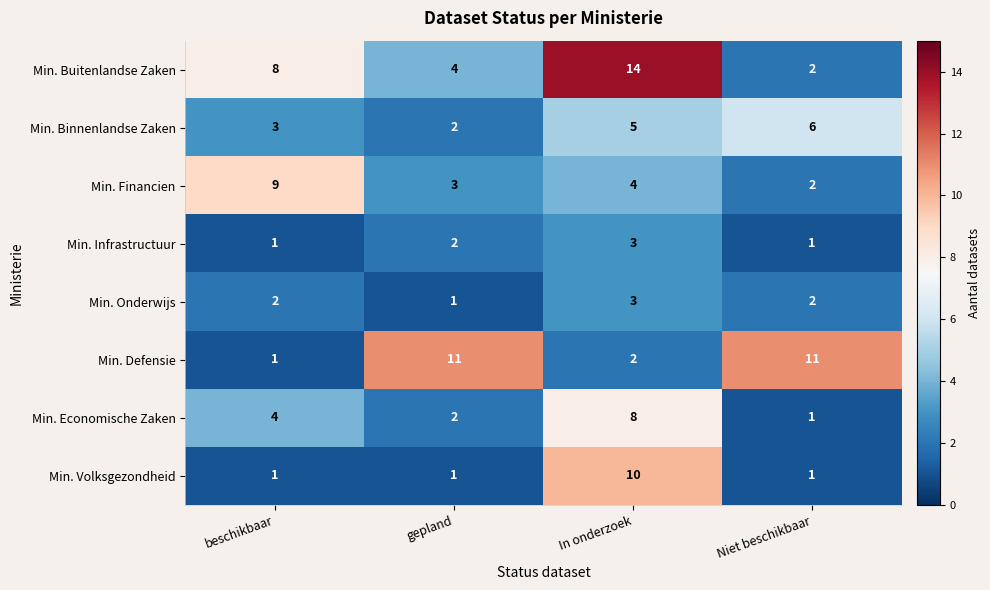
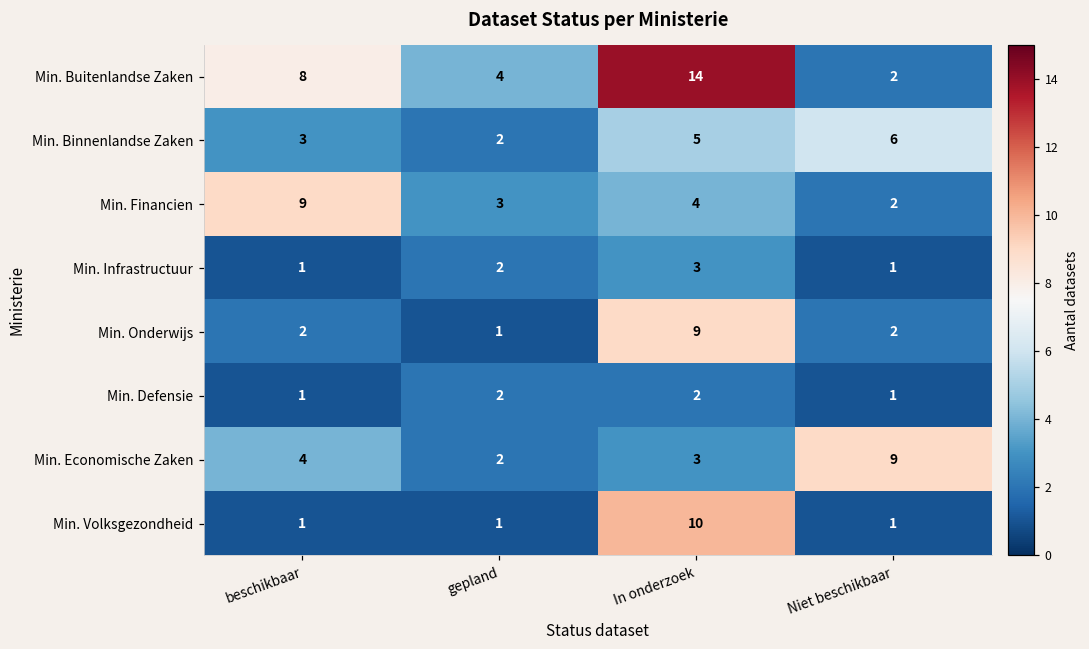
  {
    "Min. Buitenlandse Zaken": {
      "beschikbaar": 8,
      "gepland": 4,
      "In onderzoek": 14,
      "Niet beschikbaar": 2
    },
    "Min. Binnenlandse Zaken": {
      "beschikbaar": 3,
      "gepland": 2,
      "In onderzoek": 5,
      "Niet beschikbaar": 6
    },
    "Min. Financien": {
      "beschikbaar": 9,
      "gepland": 3,
      "In onderzoek": 4,
      "Niet beschikbaar": 2
    },
    "Min. Infrastructuur": {
      "beschikbaar": 1,
      "gepland": 2,
      "In onderzoek": 3,
      "Niet beschikbaar": 1
    },
    "Min. Onderwijs": {
      "beschikbaar": 2,
      "gepland": 1,
-     "In onderzoek": 3,
+     "In onderzoek": 9,
      "Niet beschikbaar": 2
    },
    "Min. Defensie": {
      "beschikbaar": 1,
-     "gepland": 11,
+     "gepland": 2,
      "In onderzoek": 2,
-     "Niet beschikbaar": 11
+     "Niet beschikbaar": 1
    },
    "Min. Economische Zaken": {
      "beschikbaar": 4,
      "gepland": 2,
-     "In onderzoek": 8,
-     "Niet beschikbaar": 1
+     "In onderzoek": 3,
+     "Niet beschikbaar": 9
    },
    "Min. Volksgezondheid": {
      "beschikbaar": 1,
      "gepland": 1,
      "In onderzoek": 10,
      "Niet beschikbaar": 1
    }
  }
